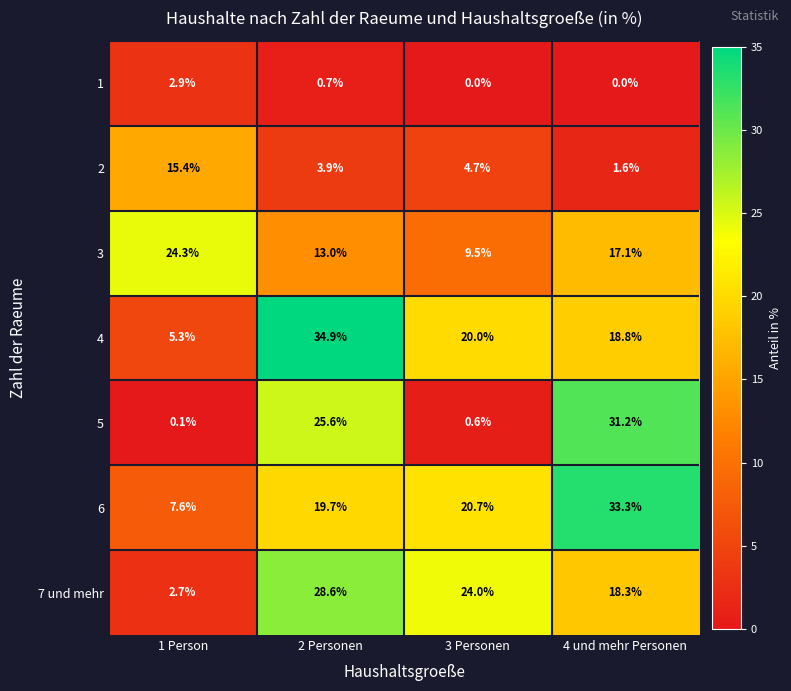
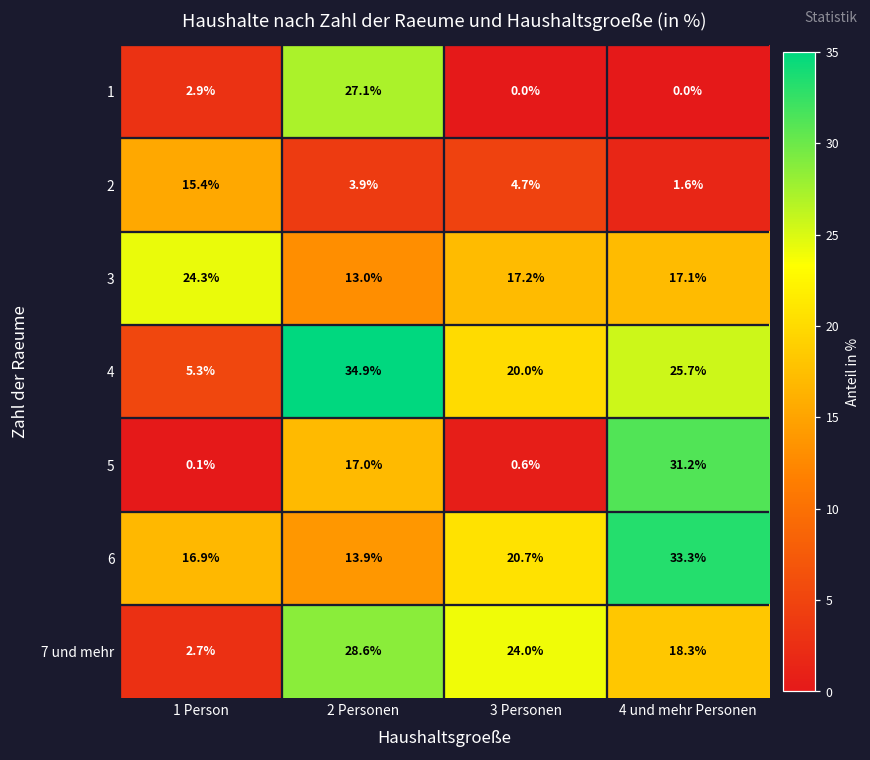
  {
    "1": {
      "1 Person": "2.9%",
-     "2 Personen": "0.7%",
+     "2 Personen": "27.1%",
      "3 Personen": "0.0%",
      "4 und mehr Personen": "0.0%"
    },
    "2": {
      "1 Person": "15.4%",
      "2 Personen": "3.9%",
      "3 Personen": "4.7%",
      "4 und mehr Personen": "1.6%"
    },
    "3": {
      "1 Person": "24.3%",
      "2 Personen": "13.0%",
-     "3 Personen": "9.5%",
+     "3 Personen": "17.2%",
      "4 und mehr Personen": "17.1%"
    },
    "4": {
      "1 Person": "5.3%",
      "2 Personen": "34.9%",
      "3 Personen": "20.0%",
-     "4 und mehr Personen": "18.8%"
+     "4 und mehr Personen": "25.7%"
    },
    "5": {
      "1 Person": "0.1%",
-     "2 Personen": "25.6%",
+     "2 Personen": "17.0%",
      "3 Personen": "0.6%",
      "4 und mehr Personen": "31.2%"
    },
    "6": {
-     "1 Person": "7.6%",
-     "2 Personen": "19.7%",
+     "1 Person": "16.9%",
+     "2 Personen": "13.9%",
      "3 Personen": "20.7%",
      "4 und mehr Personen": "33.3%"
    },
    "7 und mehr": {
      "1 Person": "2.7%",
      "2 Personen": "28.6%",
      "3 Personen": "24.0%",
      "4 und mehr Personen": "18.3%"
    }
  }
